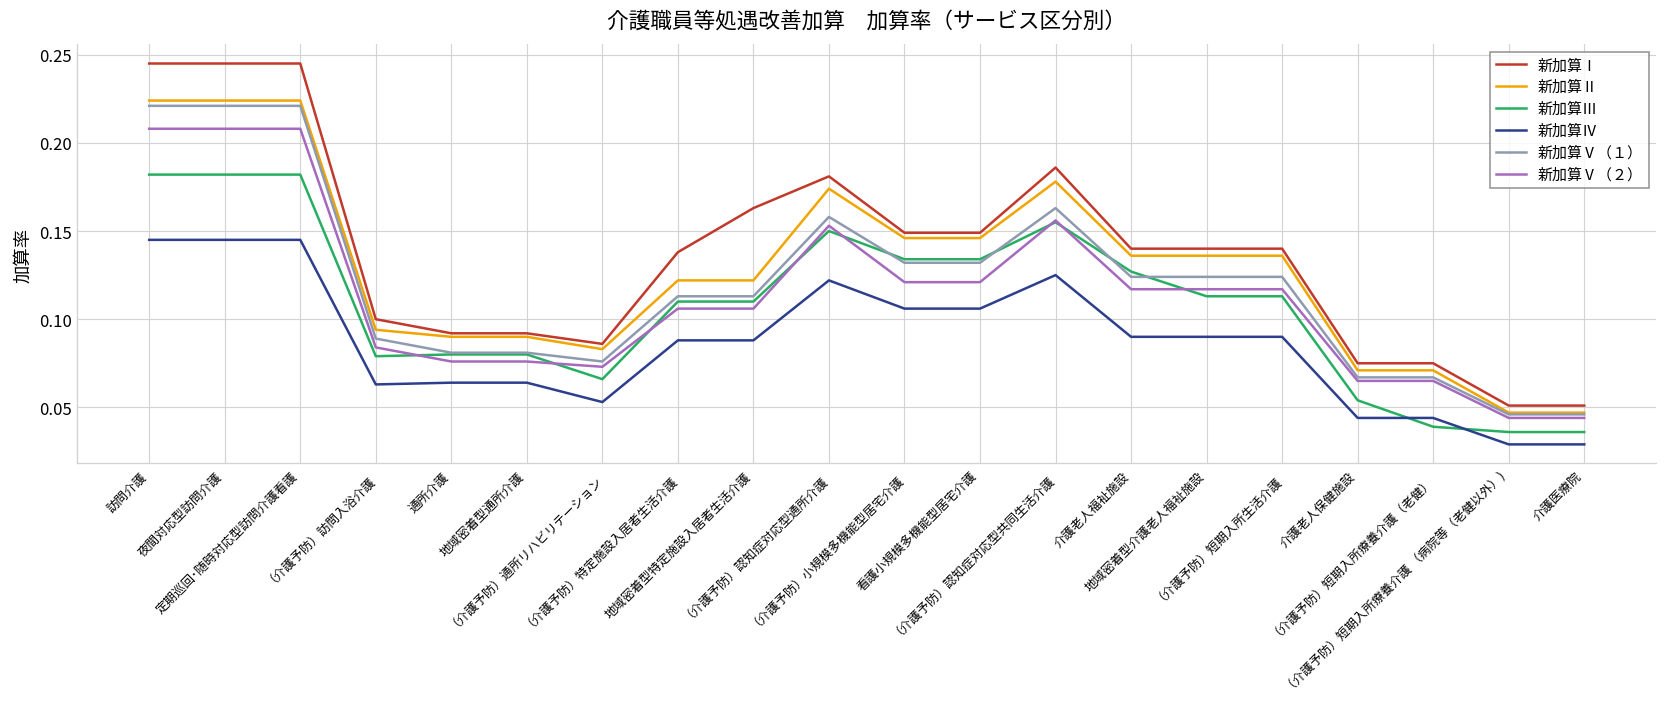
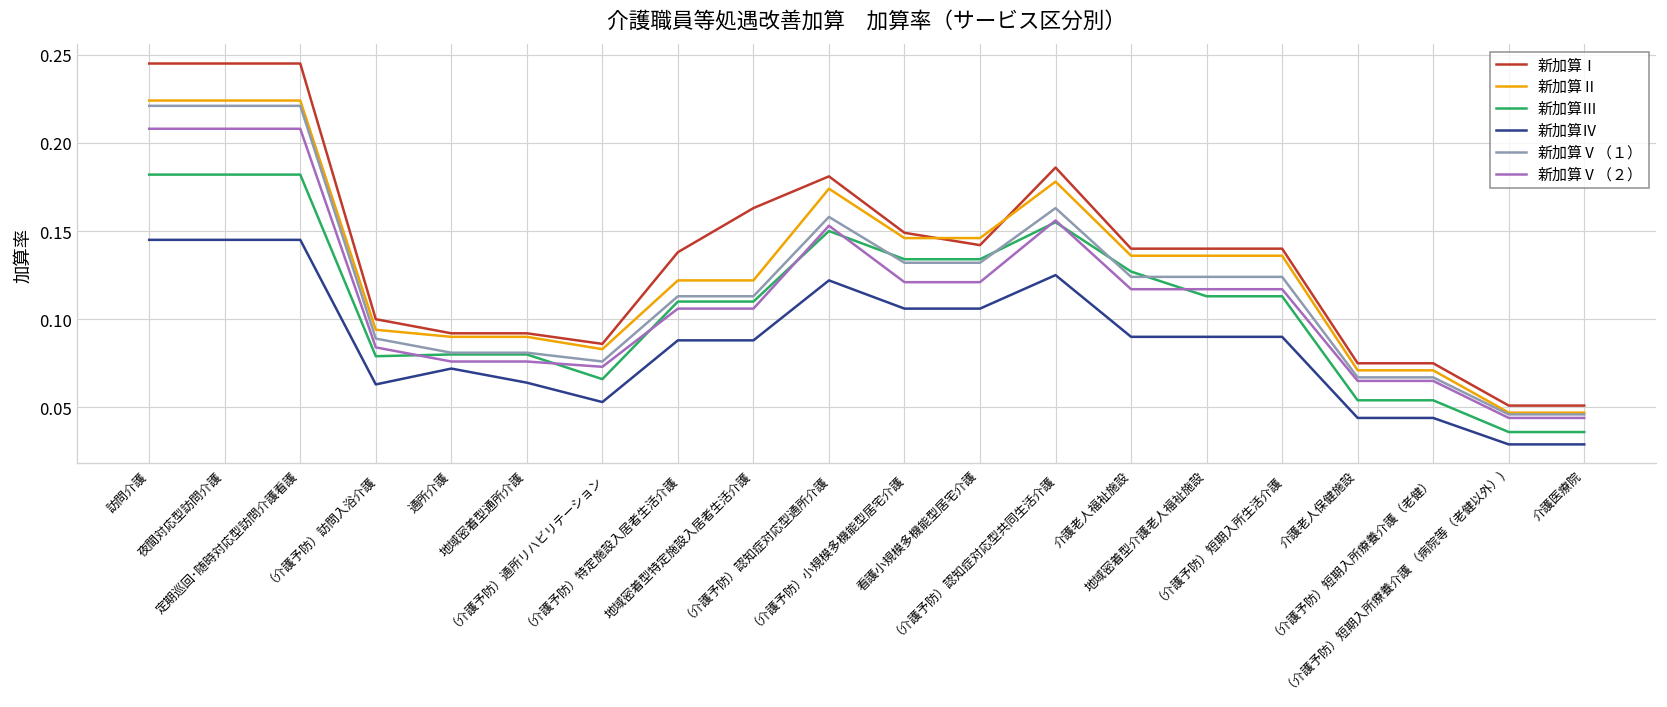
  {
    "新加算Ⅰ": {
      "訪問介護": 0.245,
      "夜間対応型訪問介護": 0.245,
      "定期巡回･随時対応型訪問介護看護": 0.245,
      "（介護予防）訪問入浴介護": 0.100,
      "通所介護": 0.092,
      "地域密着型通所介護": 0.092,
      "（介護予防）通所リハビリテーション": 0.086,
      "（介護予防）特定施設入居者生活介護": 0.138,
      "地域密着型特定施設入居者生活介護": 0.163,
      "（介護予防）認知症対応型通所介護": 0.181,
      "（介護予防）小規模多機能型居宅介護": 0.149,
-     "看護小規模多機能型居宅介護": 0.149,
+     "看護小規模多機能型居宅介護": 0.142,
      "（介護予防）認知症対応型共同生活介護": 0.186,
      "介護老人福祉施設": 0.140,
      "地域密着型介護老人福祉施設": 0.140,
      "（介護予防）短期入所生活介護": 0.140,
      "介護老人保健施設": 0.075,
      "（介護予防）短期入所療養介護（老健）": 0.075,
      "（介護予防）短期入所療養介護 （病院等（老健以外）)": 0.051,
      "介護医療院": 0.051
    },
    "新加算Ⅱ": {
      "訪問介護": 0.224,
      "夜間対応型訪問介護": 0.224,
      "定期巡回･随時対応型訪問介護看護": 0.224,
      "（介護予防）訪問入浴介護": 0.094,
      "通所介護": 0.090,
      "地域密着型通所介護": 0.090,
      "（介護予防）通所リハビリテーション": 0.083,
      "（介護予防）特定施設入居者生活介護": 0.122,
      "地域密着型特定施設入居者生活介護": 0.122,
      "（介護予防）認知症対応型通所介護": 0.174,
      "（介護予防）小規模多機能型居宅介護": 0.146,
      "看護小規模多機能型居宅介護": 0.146,
      "（介護予防）認知症対応型共同生活介護": 0.178,
      "介護老人福祉施設": 0.136,
      "地域密着型介護老人福祉施設": 0.136,
      "（介護予防）短期入所生活介護": 0.136,
      "介護老人保健施設": 0.071,
      "（介護予防）短期入所療養介護（老健）": 0.071
    },
    "新加算Ⅲ": {
      "訪問介護": 0.182,
      "夜間対応型訪問介護": 0.182,
      "定期巡回･随時対応型訪問介護看護": 0.182,
      "（介護予防）訪問入浴介護": 0.079,
      "（介護予防）通所リハビリテーション": 0.066,
      "（介護予防）特定施設入居者生活介護": 0.110,
      "地域密着型特定施設入居者生活介護": 0.110,
      "（介護予防）認知症対応型通所介護": 0.150,
      "（介護予防）小規模多機能型居宅介護": 0.134,
      "看護小規模多機能型居宅介護": 0.134,
      "介護老人福祉施設": 0.127,
      "地域密着型介護老人福祉施設": 0.113,
      "（介護予防）短期入所生活介護": 0.113,
      "介護老人保健施設": 0.054,
-     "（介護予防）短期入所療養介護（老健）": 0.039,
+     "（介護予防）短期入所療養介護（老健）": 0.054,
      "（介護予防）短期入所療養介護 （病院等（老健以外）)": 0.036,
      "介護医療院": 0.036
    },
    "新加算Ⅳ": {
      "訪問介護": 0.145,
      "夜間対応型訪問介護": 0.145,
      "定期巡回･随時対応型訪問介護看護": 0.145,
      "（介護予防）訪問入浴介護": 0.063,
-     "通所介護": 0.064,
+     "通所介護": 0.072,
      "地域密着型通所介護": 0.064,
      "（介護予防）通所リハビリテーション": 0.053,
      "（介護予防）特定施設入居者生活介護": 0.088,
      "地域密着型特定施設入居者生活介護": 0.088,
      "（介護予防）認知症対応型通所介護": 0.122,
      "（介護予防）小規模多機能型居宅介護": 0.106,
      "看護小規模多機能型居宅介護": 0.106,
      "（介護予防）認知症対応型共同生活介護": 0.125,
      "介護老人福祉施設": 0.090,
      "地域密着型介護老人福祉施設": 0.090,
      "（介護予防）短期入所生活介護": 0.090,
      "介護老人保健施設": 0.044,
      "（介護予防）短期入所療養介護（老健）": 0.044,
      "（介護予防）短期入所療養介護 （病院等（老健以外）)": 0.029,
      "介護医療院": 0.029
    }
  }
